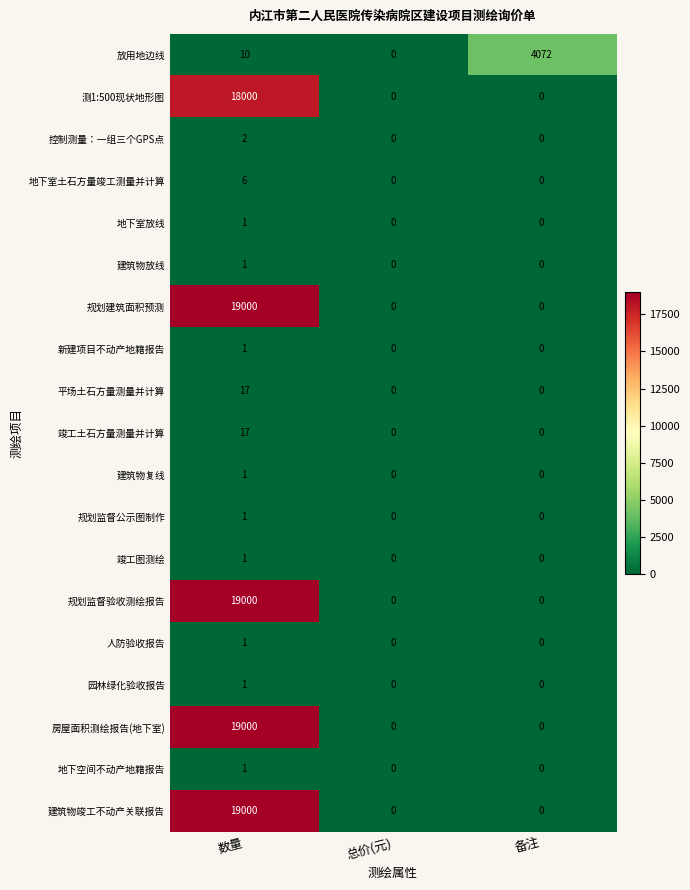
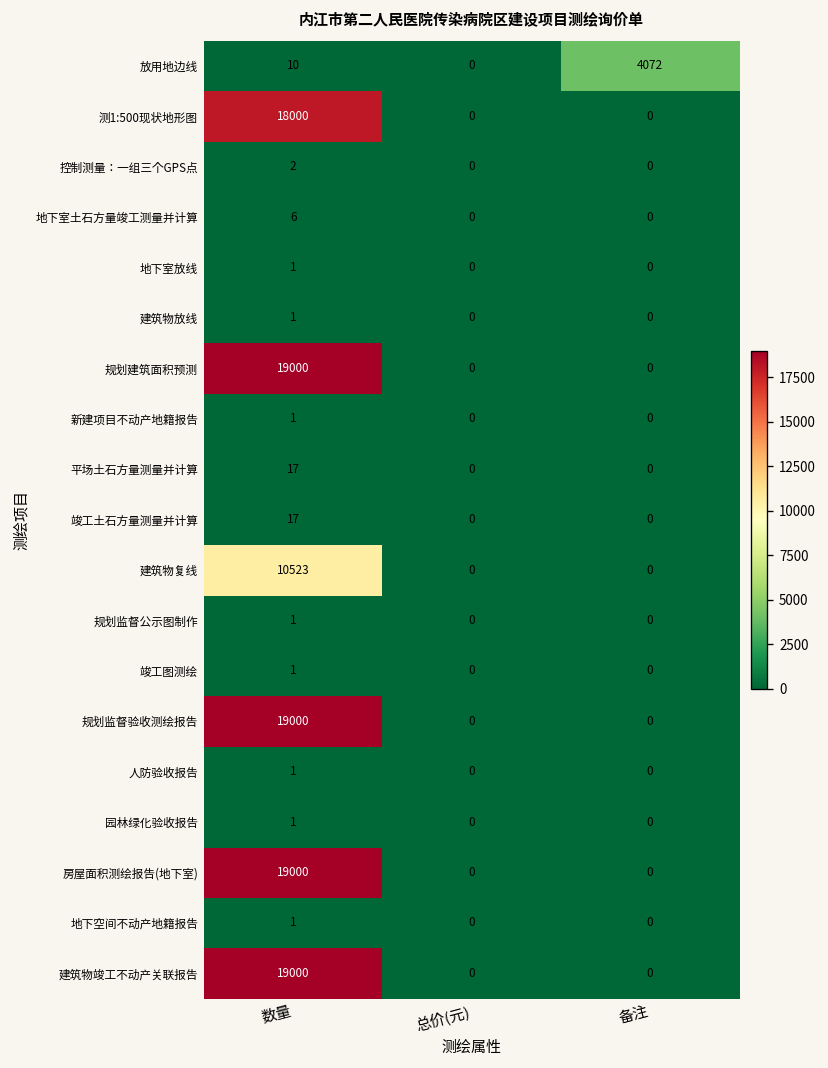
  {
    "放用地边线": {
      "数量": 10,
      "总价(元)": 0,
      "备注": 4072
    },
    "测1:500现状地形图": {
      "数量": 18000,
      "总价(元)": 0,
      "备注": 0
    },
    "控制测量：一组三个GPS点": {
      "数量": 2,
      "总价(元)": 0,
      "备注": 0
    },
    "地下室土石方量竣工测量并计算": {
      "数量": 6,
      "总价(元)": 0,
      "备注": 0
    },
    "地下室放线": {
      "数量": 1,
      "总价(元)": 0,
      "备注": 0
    },
    "建筑物放线": {
      "数量": 1,
      "总价(元)": 0,
      "备注": 0
    },
    "规划建筑面积预测": {
      "数量": 19000,
      "总价(元)": 0,
      "备注": 0
    },
    "新建项目不动产地籍报告": {
      "数量": 1,
      "总价(元)": 0,
      "备注": 0
    },
    "平场土石方量测量并计算": {
      "数量": 17,
      "总价(元)": 0,
      "备注": 0
    },
    "竣工土石方量测量并计算": {
      "数量": 17,
      "总价(元)": 0,
      "备注": 0
    },
    "建筑物复线": {
-     "数量": 1,
+     "数量": 10523,
      "总价(元)": 0,
      "备注": 0
    },
    "规划监督公示图制作": {
      "数量": 1,
      "总价(元)": 0,
      "备注": 0
    },
    "竣工图测绘": {
      "数量": 1,
      "总价(元)": 0,
      "备注": 0
    },
    "规划监督验收测绘报告": {
      "数量": 19000,
      "总价(元)": 0,
      "备注": 0
    },
    "人防验收报告": {
      "数量": 1,
      "总价(元)": 0,
      "备注": 0
    },
    "园林绿化验收报告": {
      "数量": 1,
      "总价(元)": 0,
      "备注": 0
    },
    "房屋面积测绘报告(地下室)": {
      "数量": 19000,
      "总价(元)": 0,
      "备注": 0
    },
    "地下空间不动产地籍报告": {
      "数量": 1,
      "总价(元)": 0,
      "备注": 0
    },
    "建筑物竣工不动产关联报告": {
      "数量": 19000,
      "总价(元)": 0,
      "备注": 0
    }
  }
